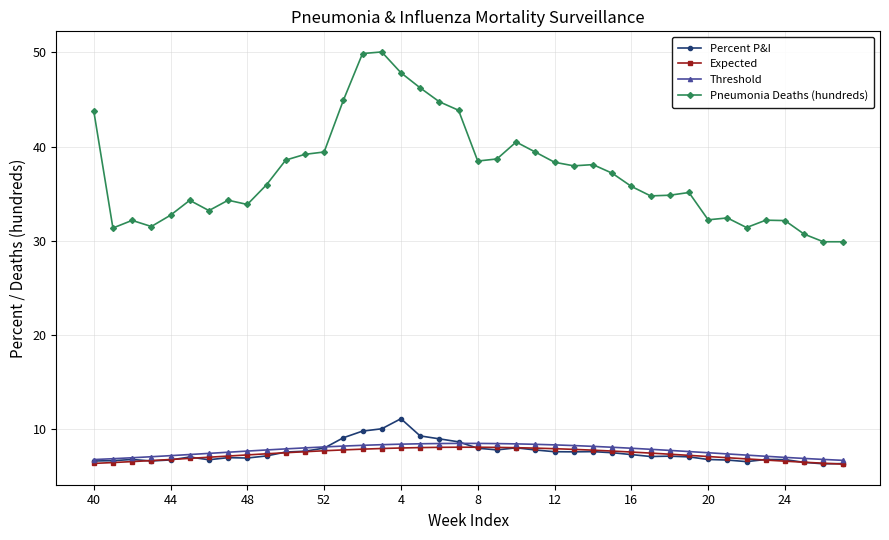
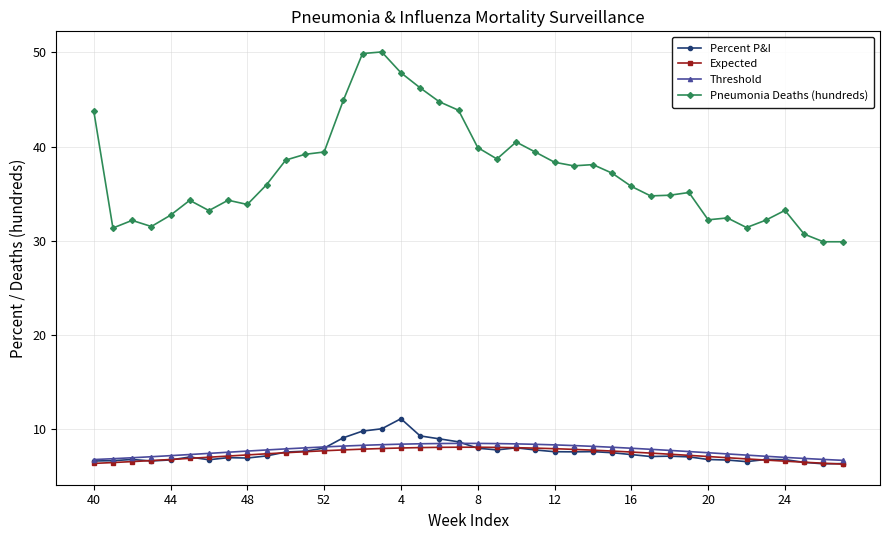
  {
    "Percent P&I": {
      "48": 7,
      "4": 11,
      "12": 8,
      "16": 7,
      "20": 7
    },
    "Expected": {
      "48": 7,
      "52": 8,
      "4": 8,
      "12": 8,
      "16": 8,
      "20": 7
    },
    "Threshold": {
      "44": 7,
      "48": 8,
      "4": 8,
      "8": 8,
      "12": 8,
      "16": 8,
      "20": 7
    },
    "Pneumonia Deaths (hundreds)": {
      "40": 44,
      "44": 33,
      "48": 34,
      "52": 39,
      "4": 48,
-     "8": 38,
+     "8": 40,
      "12": 38,
      "16": 36,
      "20": 32,
-     "24": 32
+     "24": 33
    }
  }
